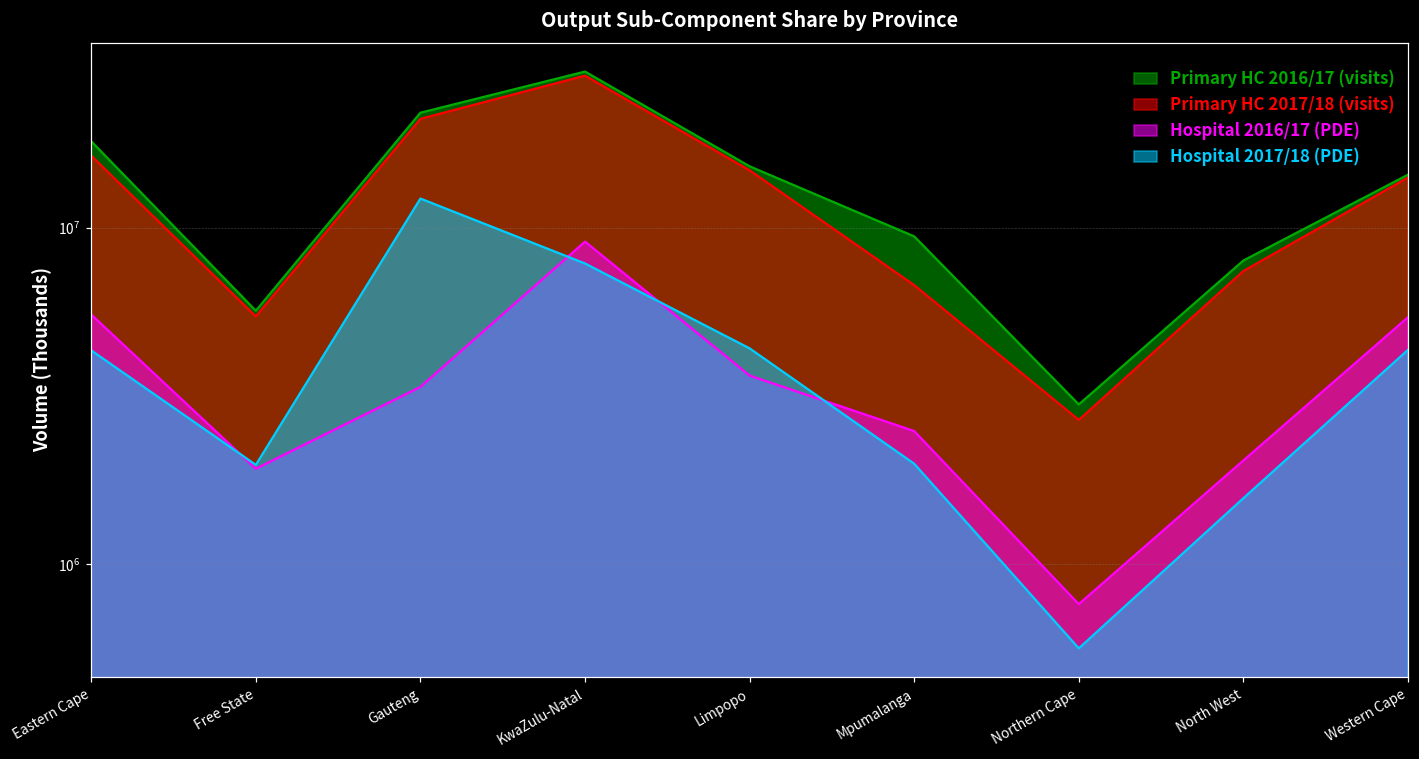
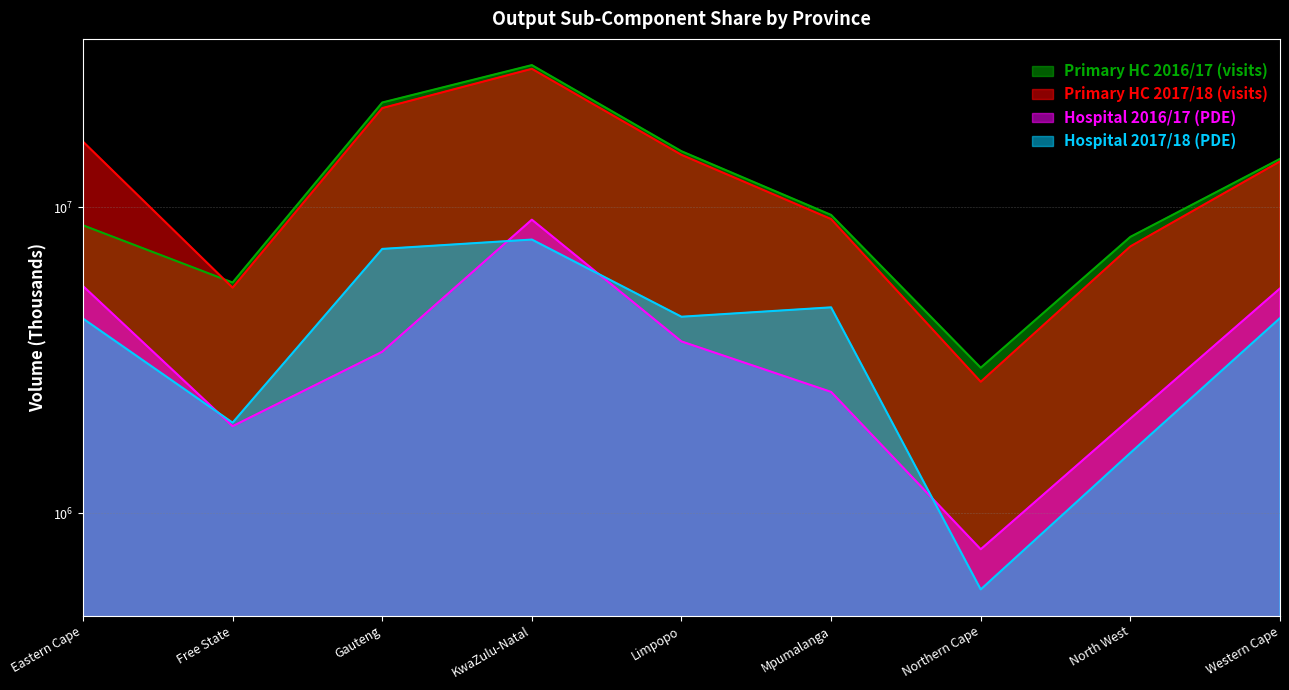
  {
    "Primary HC 2016/17 (visits)": {
-     "Eastern Cape": 18000000,
+     "Eastern Cape": 8700000,
      "Free State": 5700000,
      "Gauteng": 22000000,
      "KwaZulu-Natal": 29000000,
      "Limpopo": 15000000,
      "Mpumalanga": 9400000,
      "Northern Cape": 3000000,
      "North West": 8000000
    },
    "Primary HC 2017/18 (visits)": {
      "Eastern Cape": 16000000,
      "Free State": 5500000,
      "Gauteng": 21000000,
      "KwaZulu-Natal": 28000000,
      "Limpopo": 15000000,
-     "Mpumalanga": 6800000,
+     "Mpumalanga": 9200000,
      "Northern Cape": 2700000,
      "North West": 7500000
    },
    "Hospital 2016/17 (PDE)": {
      "Eastern Cape": 5500000,
      "Free State": 1900000,
      "Gauteng": 3400000,
      "KwaZulu-Natal": 9100000,
      "Limpopo": 3600000,
      "Mpumalanga": 2500000,
      "Northern Cape": 760000,
      "North West": 2000000,
      "Western Cape": 5400000
    },
    "Hospital 2017/18 (PDE)": {
      "Eastern Cape": 4300000,
      "Free State": 2000000,
-     "Gauteng": 12200000,
+     "Gauteng": 7300000,
      "KwaZulu-Natal": 7800000,
      "Limpopo": 4400000,
-     "Mpumalanga": 2000000,
+     "Mpumalanga": 4700000,
      "Northern Cape": 560000,
      "North West": 1600000,
      "Western Cape": 4300000
    }
  }
